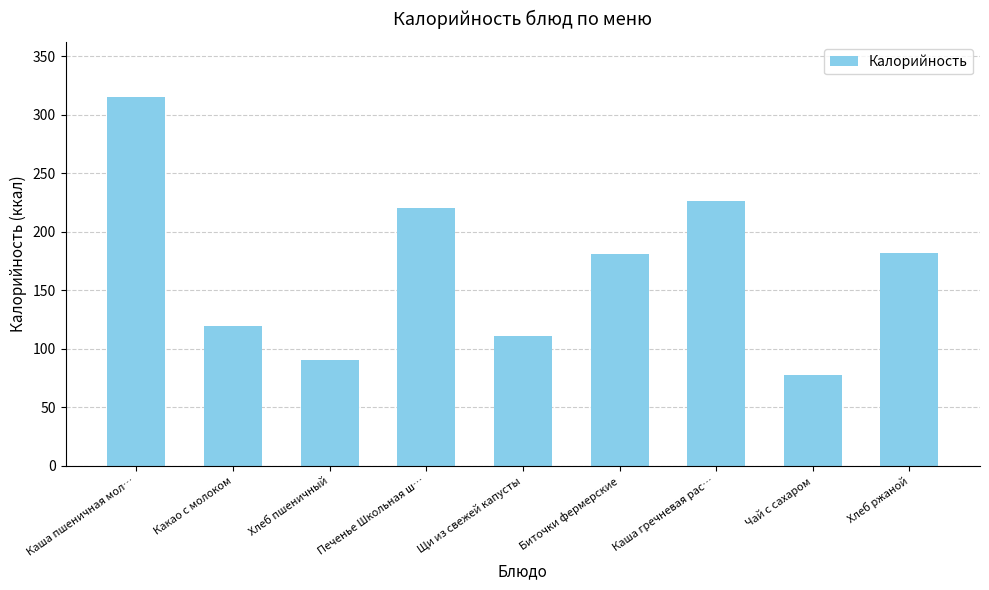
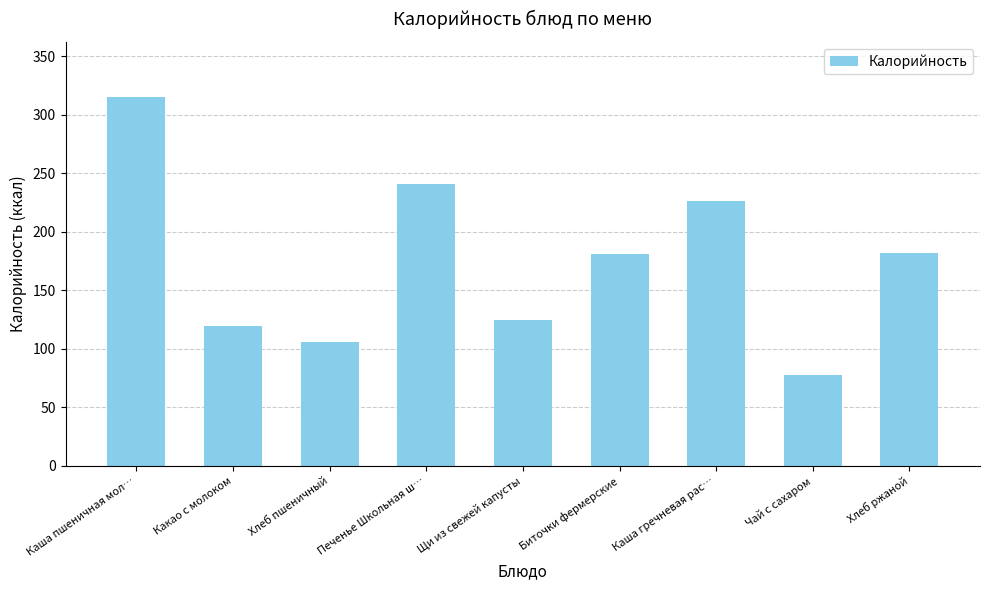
  {
    "Каша пшеничная мол…": 315,
    "Какао с молоком": 120,
-   "Хлеб пшеничный": 90,
-   "Печенье Школьная ш…": 220,
-   "Щи из свежей капусты": 111,
+   "Хлеб пшеничный": 106,
+   "Печенье Школьная ш…": 241,
+   "Щи из свежей капусты": 125,
    "Биточки фермерские": 181,
    "Каша гречневая рас…": 226,
    "Чай с сахаром": 78,
    "Хлеб ржаной": 182
  }
